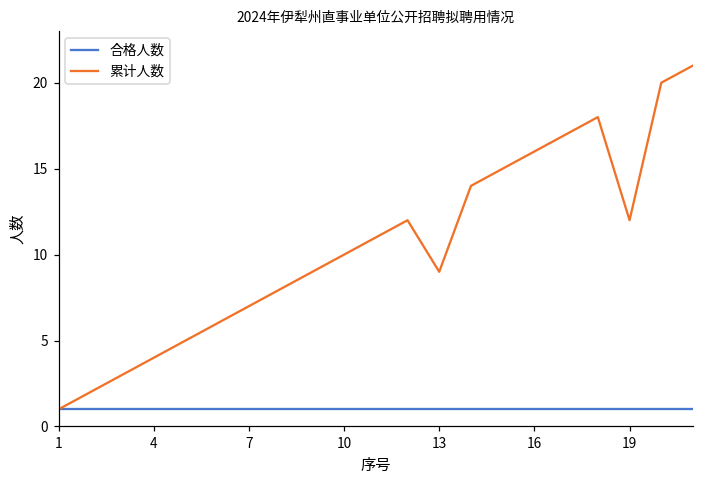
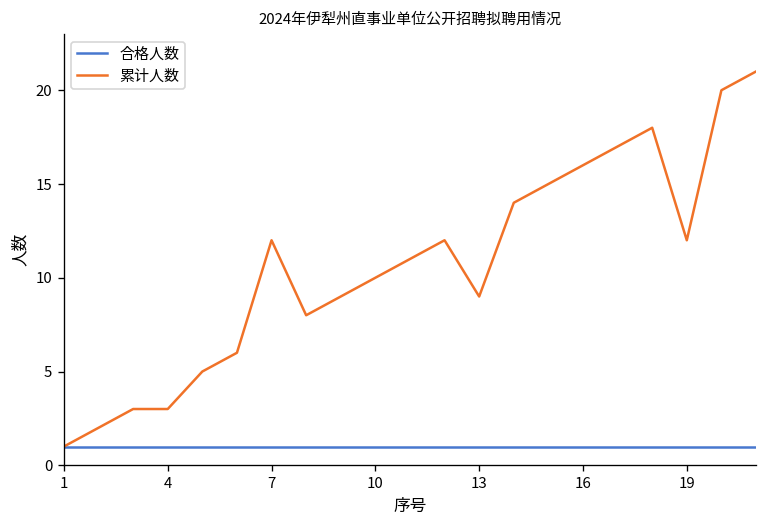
  {
    "合格人数": {
      "4": 1,
      "7": 1,
      "10": 1,
      "13": 1,
      "16": 1,
      "19": 1
    },
    "累计人数": {
-     "4": 4,
-     "7": 7,
+     "4": 3,
+     "7": 12,
      "10": 10,
      "13": 9,
      "16": 16,
      "19": 12
    }
  }
